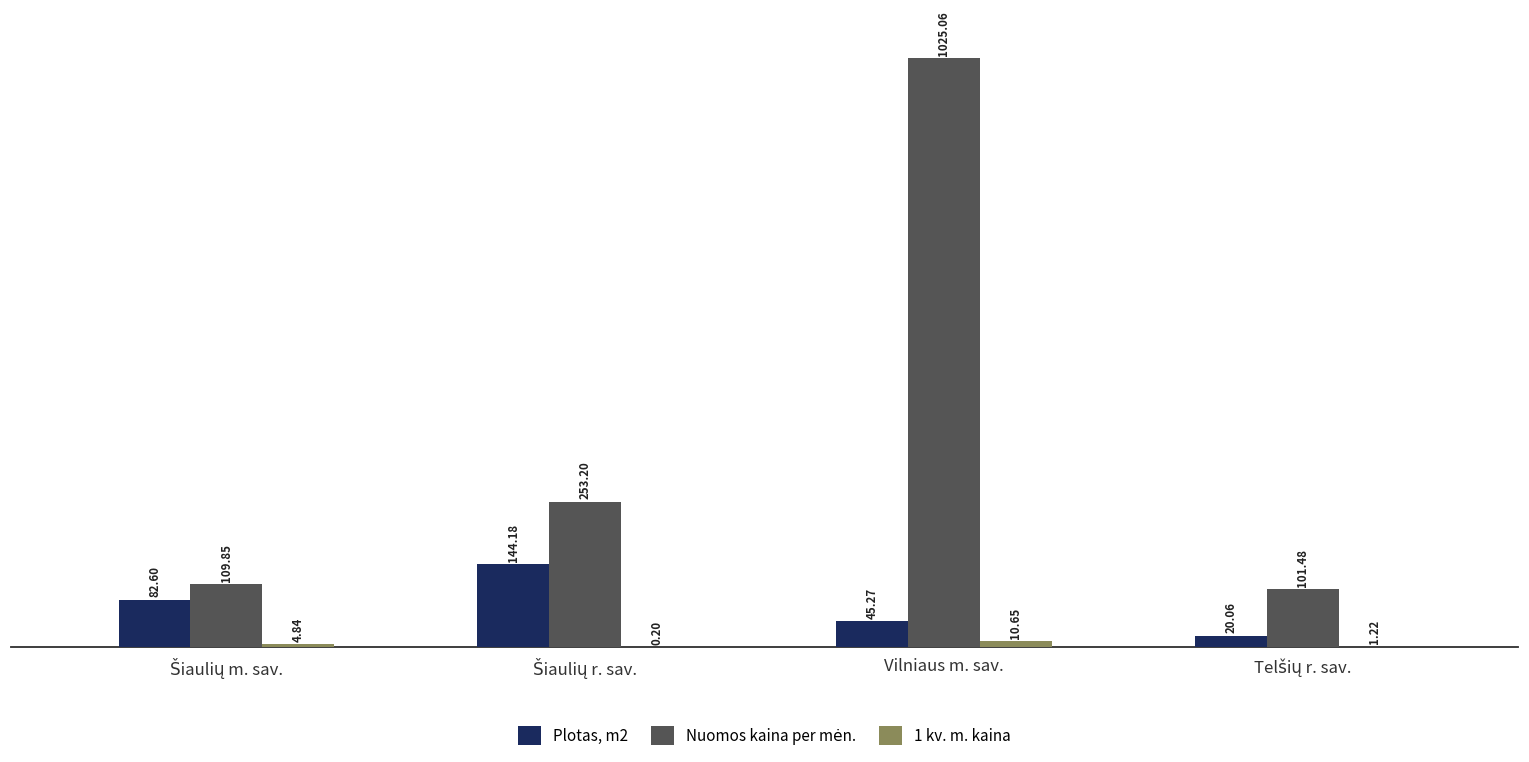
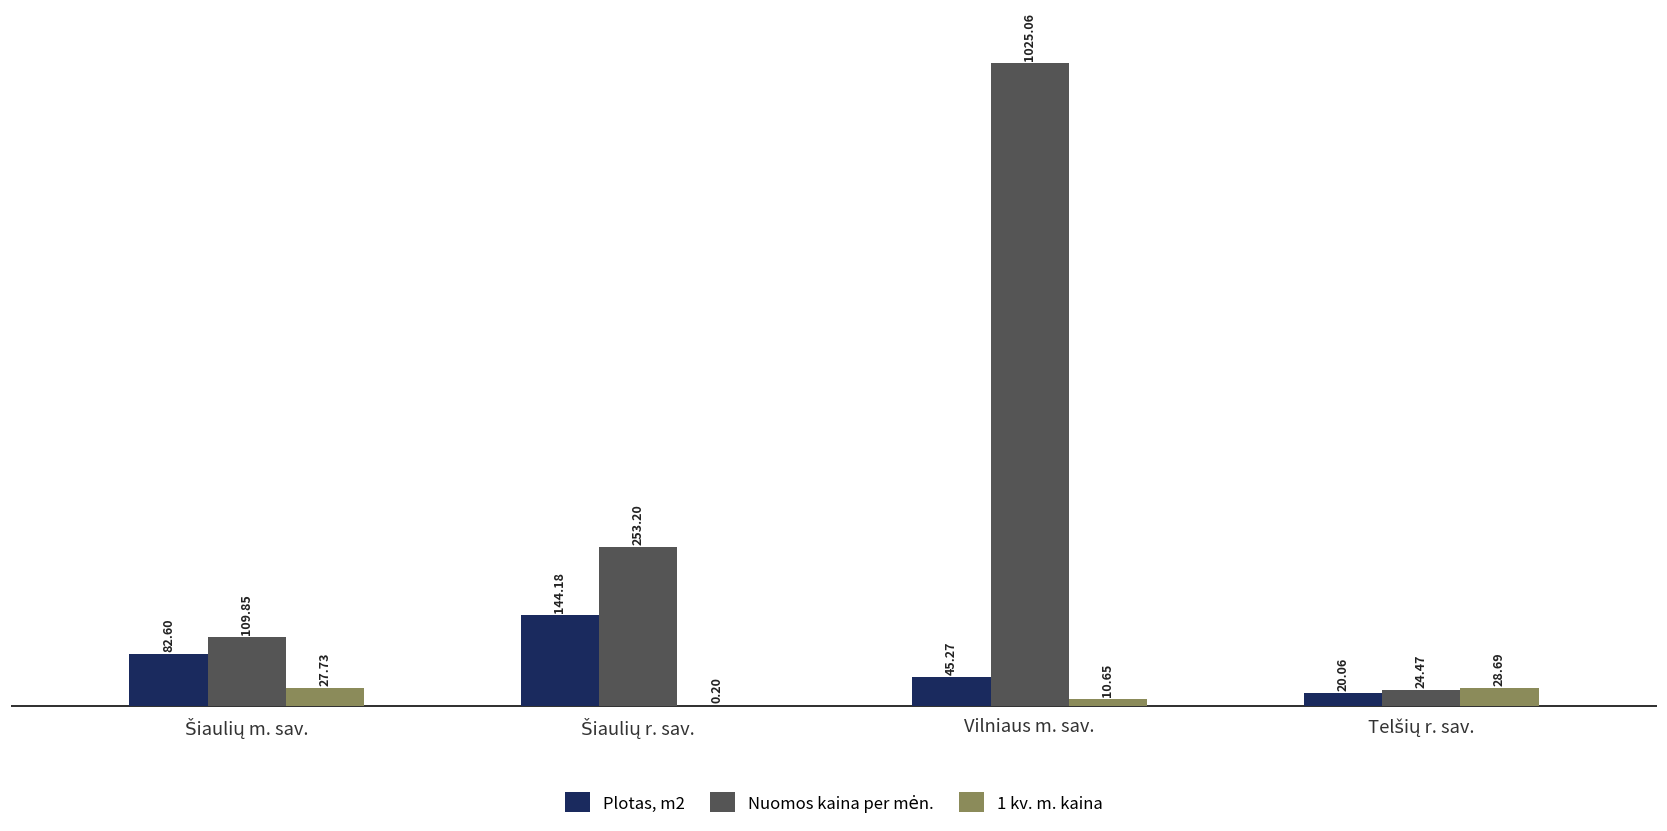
  {
    "Plotas, m2": {
      "Šiaulių m. sav.": 82.60,
      "Šiaulių r. sav.": 144.18,
      "Vilniaus m. sav.": 45.27,
      "Telšių r. sav.": 20.06
    },
    "Nuomos kaina per mėn.": {
      "Šiaulių m. sav.": 109.85,
      "Šiaulių r. sav.": 253.20,
      "Vilniaus m. sav.": 1025.06,
-     "Telšių r. sav.": 101.48
+     "Telšių r. sav.": 24.47
    },
    "1 kv. m. kaina": {
-     "Šiaulių m. sav.": 4.84,
+     "Šiaulių m. sav.": 27.73,
      "Šiaulių r. sav.": 0.20,
      "Vilniaus m. sav.": 10.65,
-     "Telšių r. sav.": 1.22
+     "Telšių r. sav.": 28.69
    }
  }
